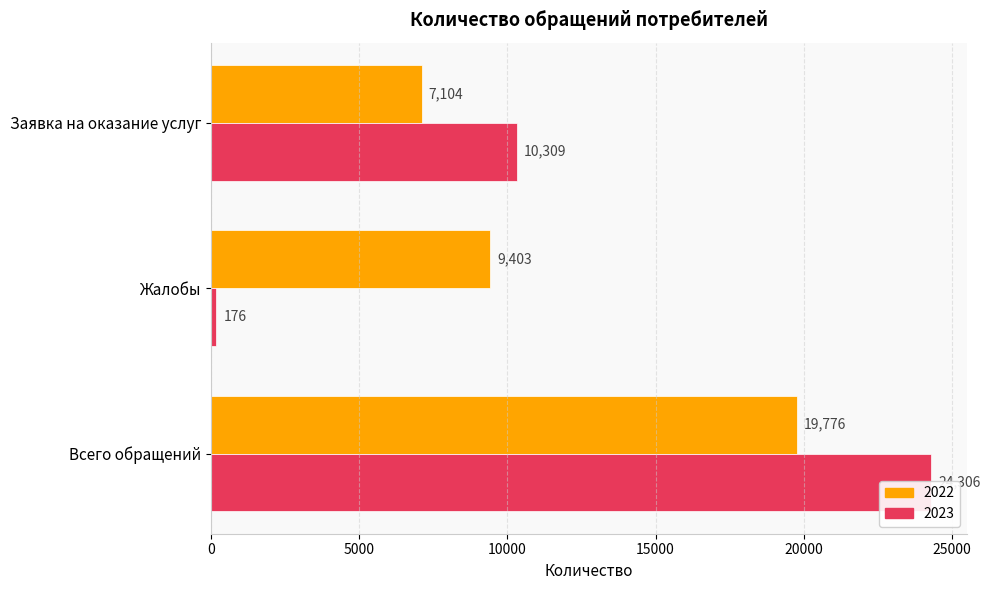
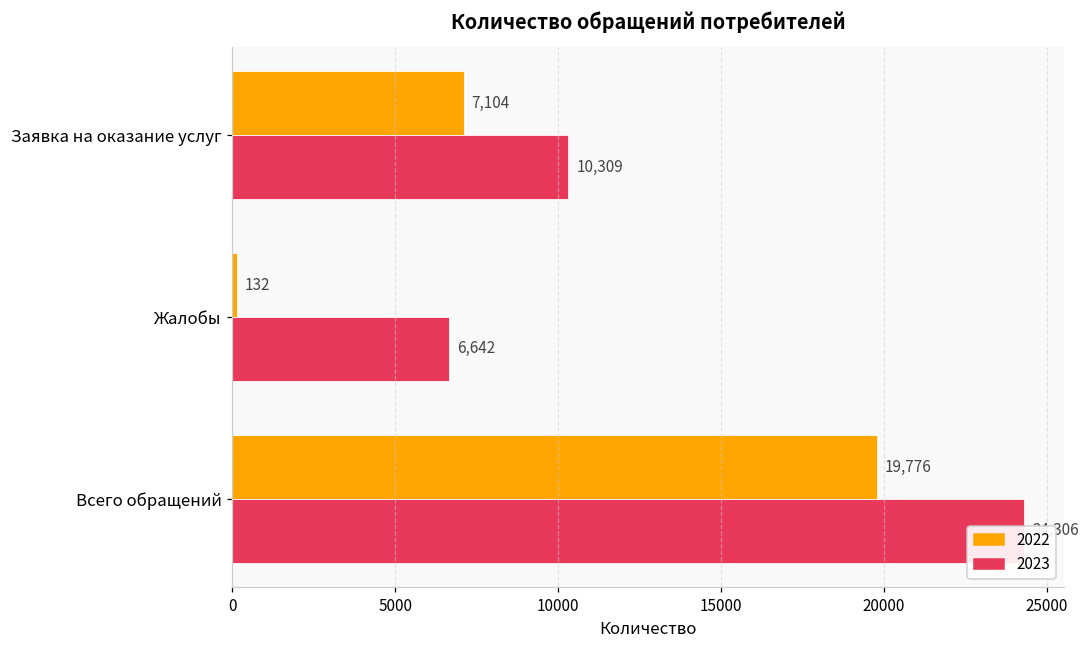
  {
    "2022": {
      "Заявка на оказание услуг": "7,104",
-     "Жалобы": "9,403",
+     "Жалобы": "132",
      "Всего обращений": "19,776"
    },
    "2023": {
      "Заявка на оказание услуг": "10,309",
-     "Жалобы": "176"
+     "Жалобы": "6,642"
    }
  }
